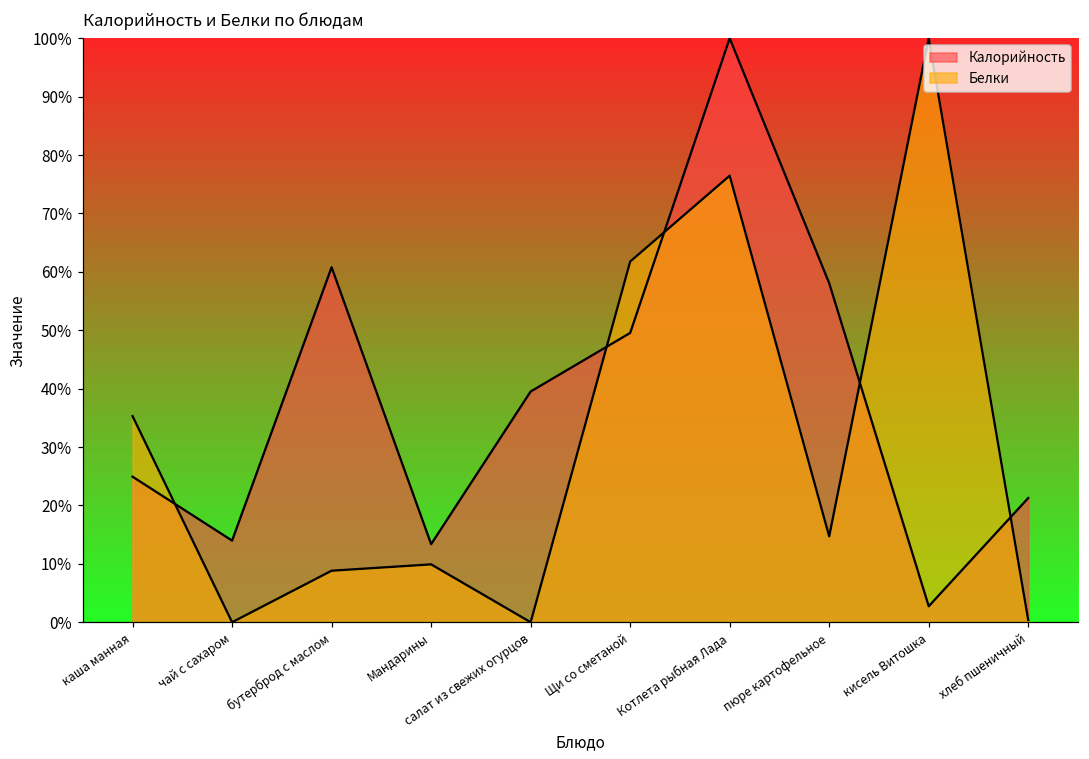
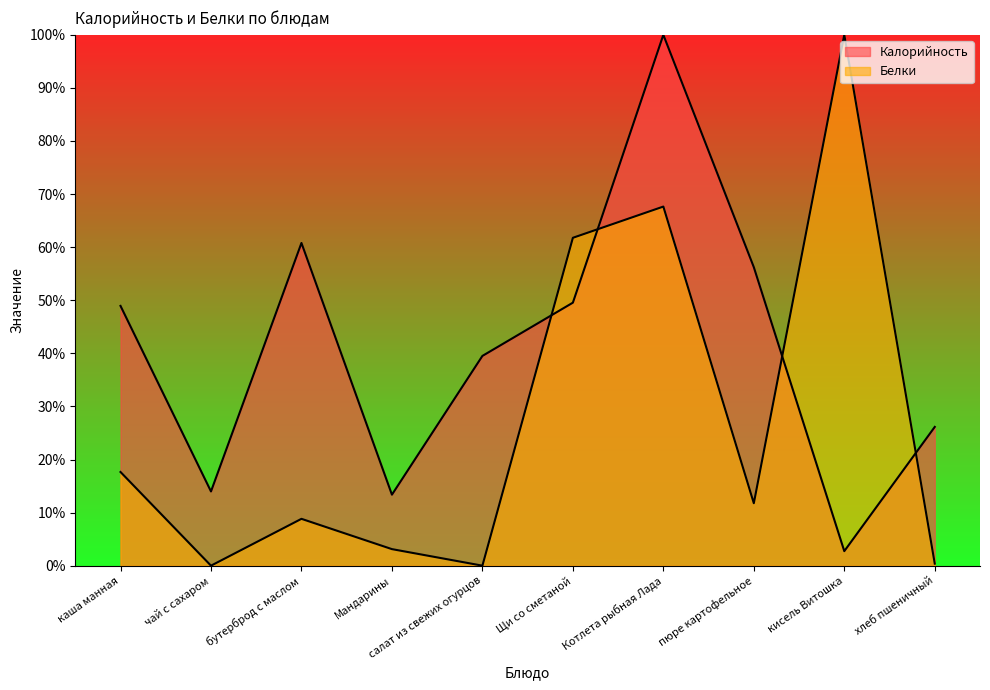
  {
    "Калорийность": {
-     "каша манная": "25%",
+     "каша манная": "49%",
      "чай с сахаром": "14%",
      "бутерброд с маслом": "61%",
      "Мандарины": "13%",
      "салат из свежих огурцов": "40%",
      "Щи со сметаной": "50%",
      "Котлета рыбная Лада": "100%",
-     "пюре картофельное": "58%",
+     "пюре картофельное": "56%",
      "кисель Витошка": "3%",
-     "хлеб пшеничный": "21%"
+     "хлеб пшеничный": "26%"
    },
    "Белки": {
-     "каша манная": "35%",
+     "каша манная": "18%",
      "чай с сахаром": "0%",
      "бутерброд с маслом": "9%",
-     "Мандарины": "10%",
+     "Мандарины": "3%",
      "салат из свежих огурцов": "0%",
      "Щи со сметаной": "62%",
-     "Котлета рыбная Лада": "76%",
-     "пюре картофельное": "15%",
+     "Котлета рыбная Лада": "68%",
+     "пюре картофельное": "12%",
      "кисель Витошка": "100%",
      "хлеб пшеничный": "0%"
    }
  }
